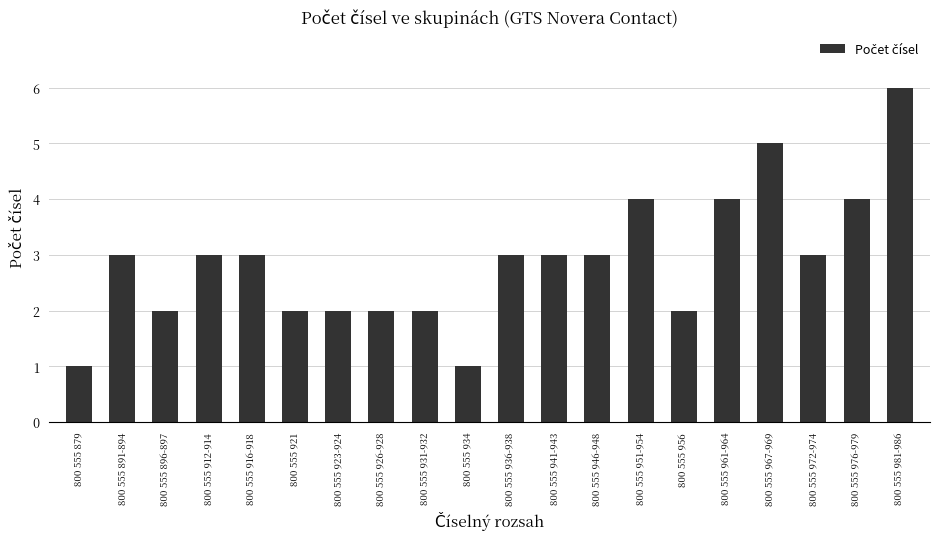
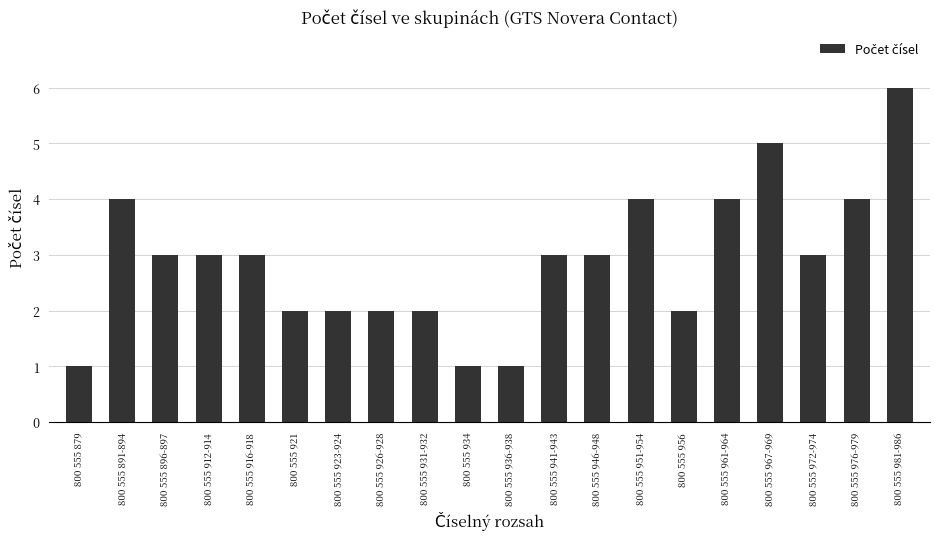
  {
    "800 555 879": 1,
-   "800 555 891-894": 3,
-   "800 555 896-897": 2,
+   "800 555 891-894": 4,
+   "800 555 896-897": 3,
    "800 555 912-914": 3,
    "800 555 916-918": 3,
    "800 555 921": 2,
    "800 555 923-924": 2,
    "800 555 926-928": 2,
    "800 555 931-932": 2,
    "800 555 934": 1,
-   "800 555 936-938": 3,
+   "800 555 936-938": 1,
    "800 555 941-943": 3,
    "800 555 946-948": 3,
    "800 555 951-954": 4,
    "800 555 956": 2,
    "800 555 961-964": 4,
    "800 555 967-969": 5,
    "800 555 972-974": 3,
    "800 555 976-979": 4,
    "800 555 981-986": 6
  }
